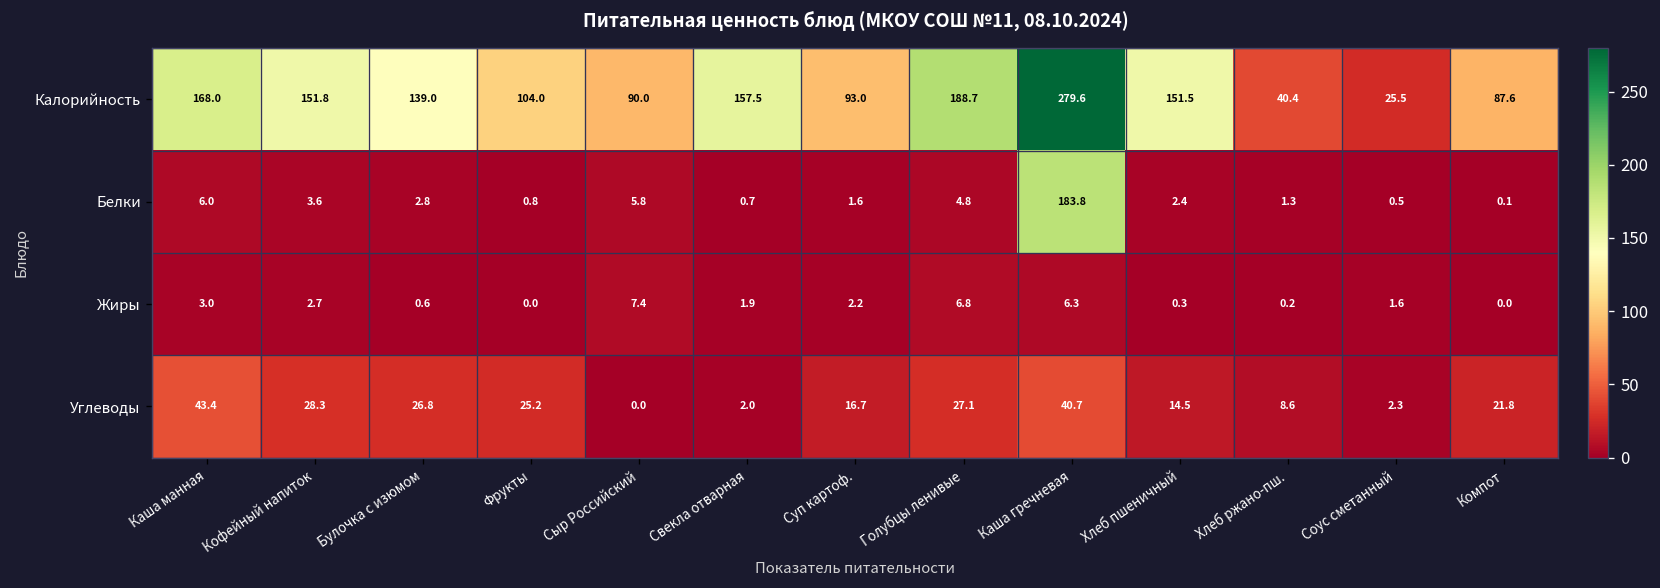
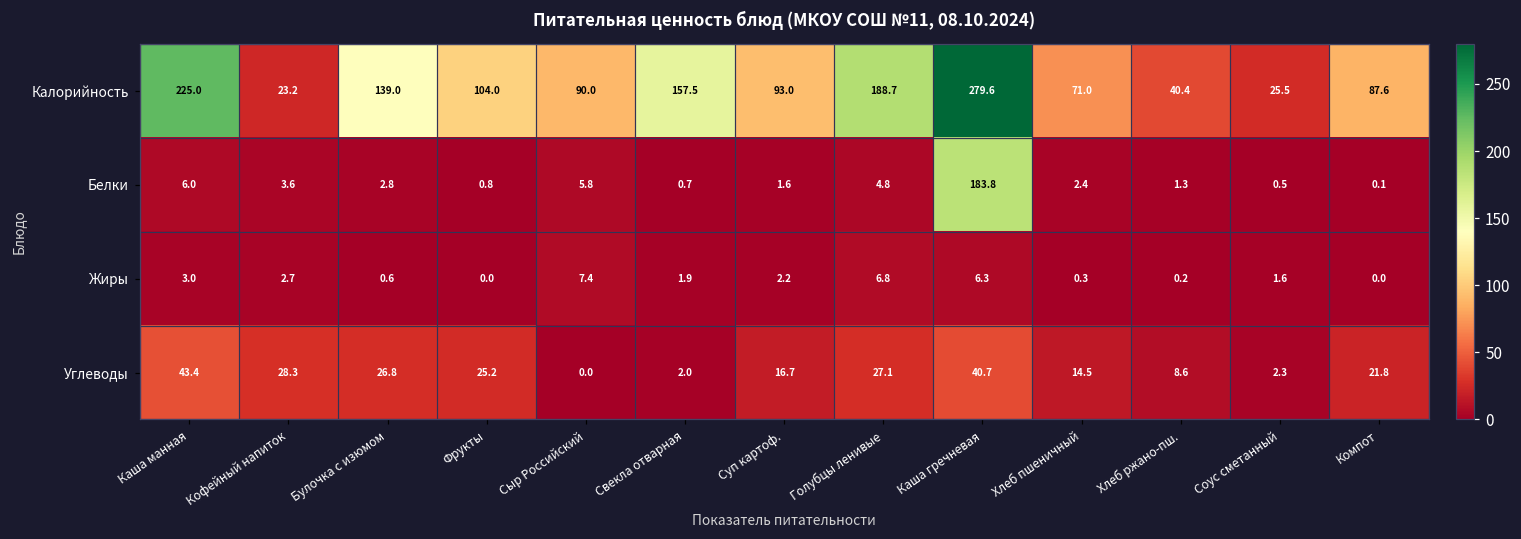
  {
    "Калорийность": {
-     "Каша манная": 168.0,
-     "Кофейный напиток": 151.8,
+     "Каша манная": 225.0,
+     "Кофейный напиток": 23.2,
      "Булочка с изюмом": 139.0,
      "Фрукты": 104.0,
      "Сыр Российский": 90.0,
      "Свекла отварная": 157.5,
      "Суп картоф.": 93.0,
      "Голубцы ленивые": 188.7,
      "Каша гречневая": 279.6,
-     "Хлеб пшеничный": 151.5,
+     "Хлеб пшеничный": 71.0,
      "Хлеб ржано-пш.": 40.4,
      "Соус сметанный": 25.5,
      "Компот": 87.6
    },
    "Белки": {
      "Каша манная": 6.0,
      "Кофейный напиток": 3.6,
      "Булочка с изюмом": 2.8,
      "Фрукты": 0.8,
      "Сыр Российский": 5.8,
      "Свекла отварная": 0.7,
      "Суп картоф.": 1.6,
      "Голубцы ленивые": 4.8,
      "Каша гречневая": 183.8,
      "Хлеб пшеничный": 2.4,
      "Хлеб ржано-пш.": 1.3,
      "Соус сметанный": 0.5,
      "Компот": 0.1
    },
    "Жиры": {
      "Каша манная": 3.0,
      "Кофейный напиток": 2.7,
      "Булочка с изюмом": 0.6,
      "Фрукты": 0.0,
      "Сыр Российский": 7.4,
      "Свекла отварная": 1.9,
      "Суп картоф.": 2.2,
      "Голубцы ленивые": 6.8,
      "Каша гречневая": 6.3,
      "Хлеб пшеничный": 0.3,
      "Хлеб ржано-пш.": 0.2,
      "Соус сметанный": 1.6,
      "Компот": 0.0
    },
    "Углеводы": {
      "Каша манная": 43.4,
      "Кофейный напиток": 28.3,
      "Булочка с изюмом": 26.8,
      "Фрукты": 25.2,
      "Сыр Российский": 0.0,
      "Свекла отварная": 2.0,
      "Суп картоф.": 16.7,
      "Голубцы ленивые": 27.1,
      "Каша гречневая": 40.7,
      "Хлеб пшеничный": 14.5,
      "Хлеб ржано-пш.": 8.6,
      "Соус сметанный": 2.3,
      "Компот": 21.8
    }
  }
